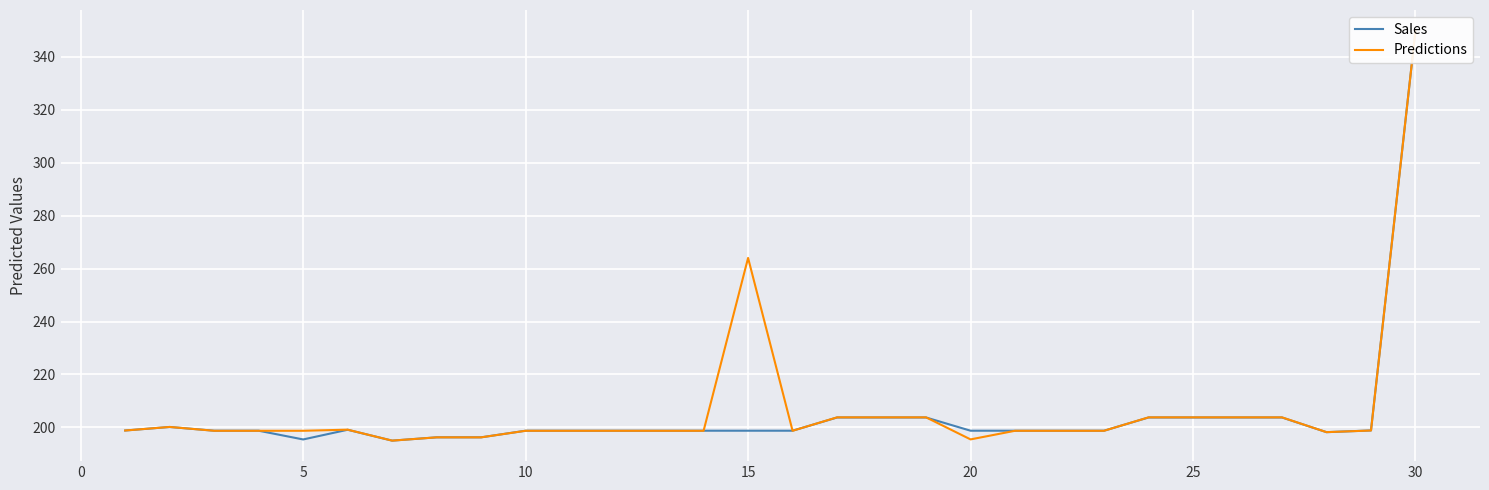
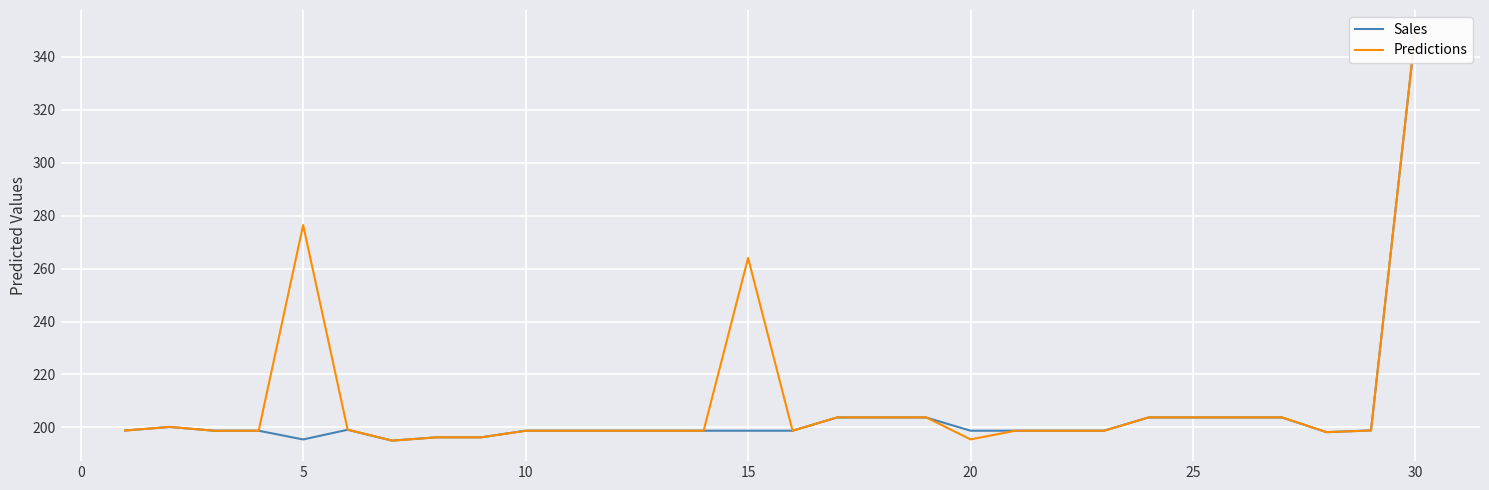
  {
    "Sales": {
      "5": 195,
      "15": 199,
      "20": 199
    },
    "Predictions": {
-     "5": 199,
+     "5": 276,
      "15": 264,
      "20": 195
    }
  }
